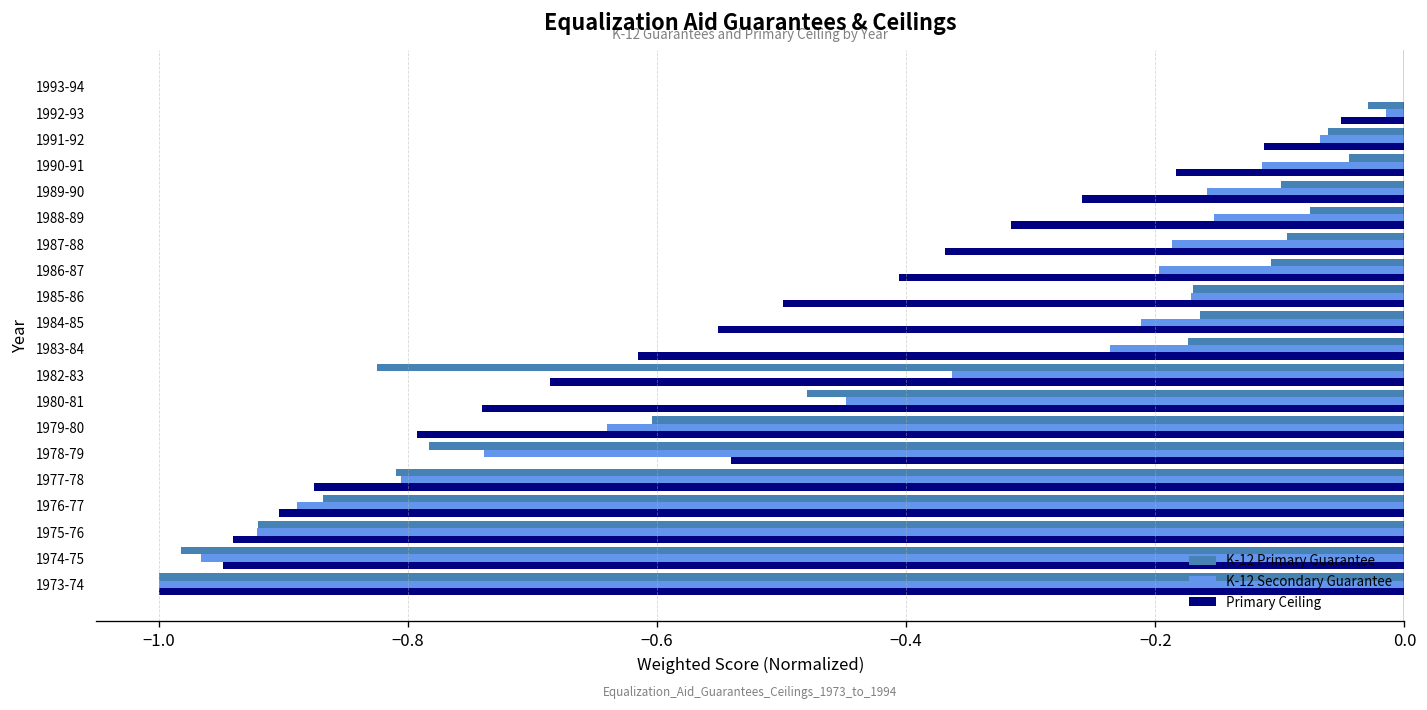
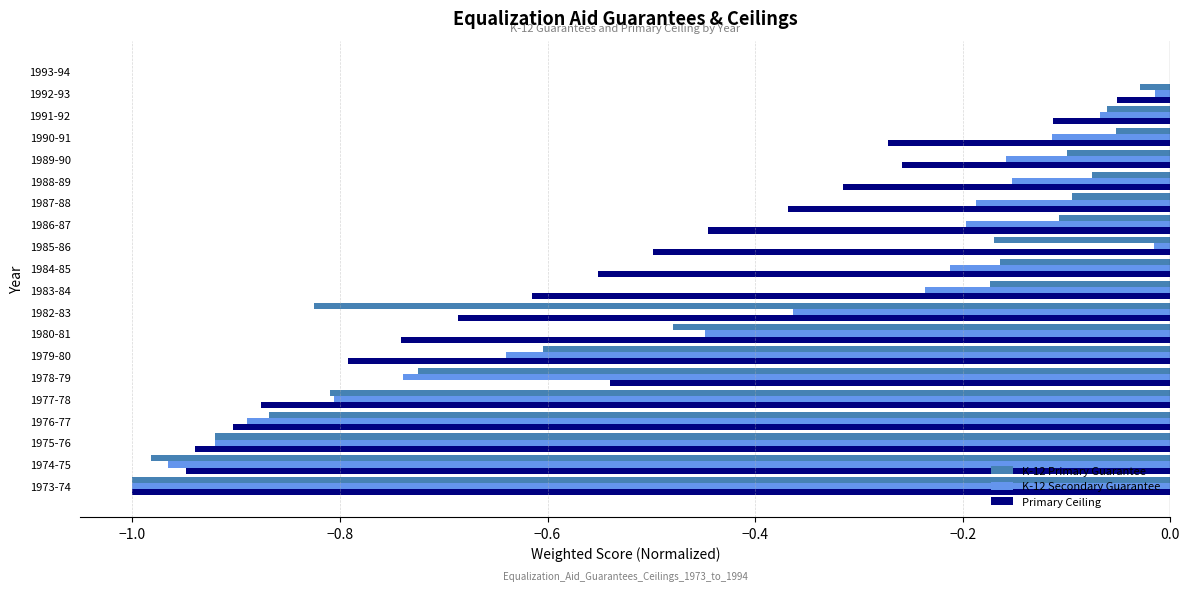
  {
    "K-12 Primary Guarantee": {
      "1993-94": 0.000,
      "1992-93": -0.030,
      "1991-92": -0.061,
-     "1990-91": -0.044,
+     "1990-91": -0.053,
      "1989-90": -0.099,
      "1988-89": -0.076,
      "1987-88": -0.094,
      "1986-87": -0.107,
      "1985-86": -0.170,
      "1984-85": -0.164,
      "1983-84": -0.174,
      "1982-83": -0.825,
      "1980-81": -0.479,
      "1979-80": -0.604,
-     "1978-79": -0.783,
+     "1978-79": -0.725,
      "1977-78": -0.810,
      "1976-77": -0.869,
      "1975-76": -0.921,
      "1974-75": -0.982,
      "1973-74": -1.000
    },
    "K-12 Secondary Guarantee": {
      "1993-94": 0.000,
      "1992-93": -0.014,
      "1991-92": -0.068,
      "1990-91": -0.114,
      "1989-90": -0.158,
      "1988-89": -0.152,
      "1987-88": -0.187,
      "1986-87": -0.197,
-     "1985-86": -0.172,
+     "1985-86": -0.016,
      "1984-85": -0.212,
      "1983-84": -0.237,
      "1982-83": -0.363,
      "1980-81": -0.449,
      "1979-80": -0.640,
      "1978-79": -0.739,
      "1977-78": -0.806,
      "1976-77": -0.889,
      "1975-76": -0.921,
      "1974-75": -0.966,
      "1973-74": -1.000
    },
    "Primary Ceiling": {
      "1993-94": 0.000,
      "1992-93": -0.051,
      "1991-92": -0.113,
-     "1990-91": -0.184,
+     "1990-91": -0.272,
      "1989-90": -0.259,
      "1988-89": -0.315,
      "1987-88": -0.369,
-     "1986-87": -0.406,
+     "1986-87": -0.445,
      "1985-86": -0.499,
      "1984-85": -0.551,
      "1983-84": -0.615,
      "1982-83": -0.686,
      "1980-81": -0.741,
      "1979-80": -0.793,
      "1978-79": -0.540,
      "1977-78": -0.876,
      "1976-77": -0.903,
      "1975-76": -0.940,
      "1974-75": -0.948,
      "1973-74": -1.000
    }
  }
